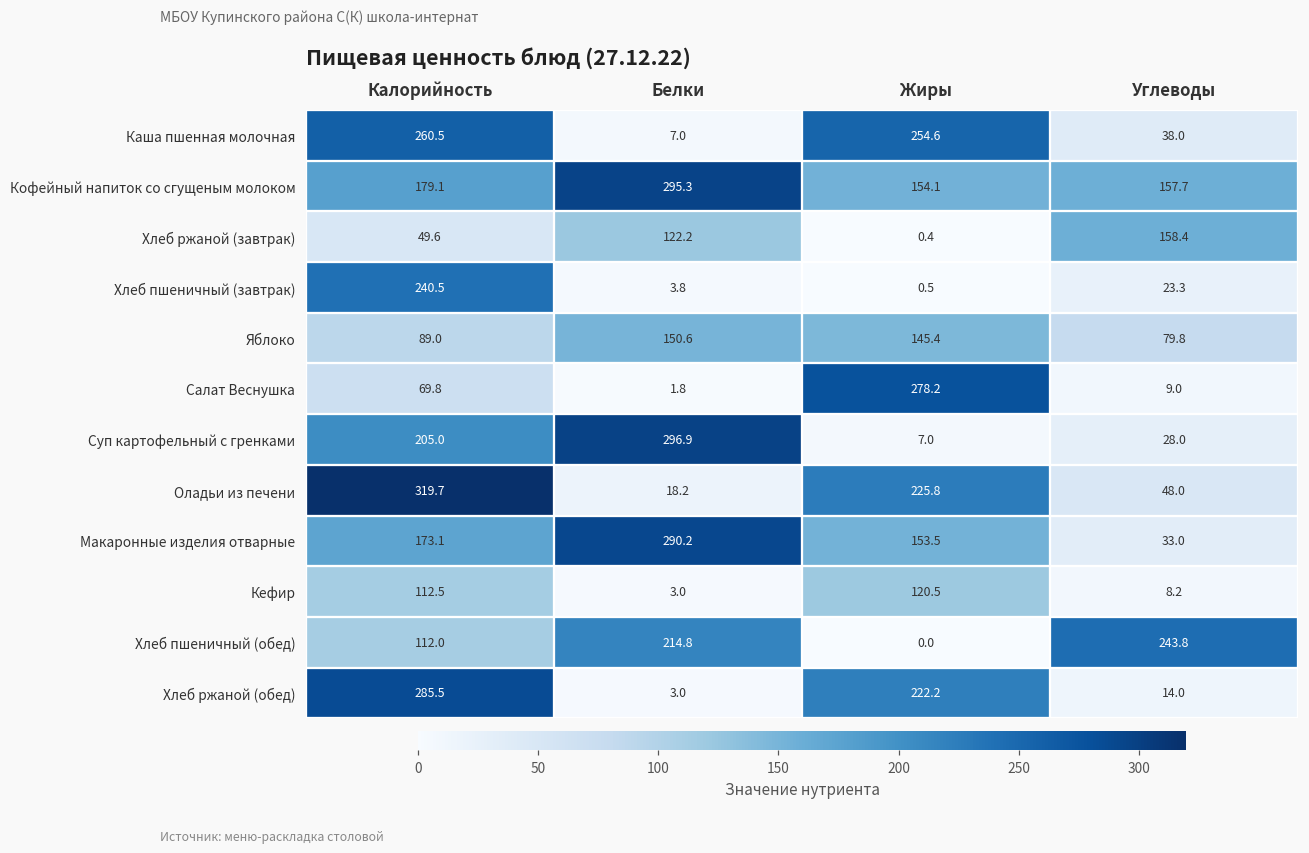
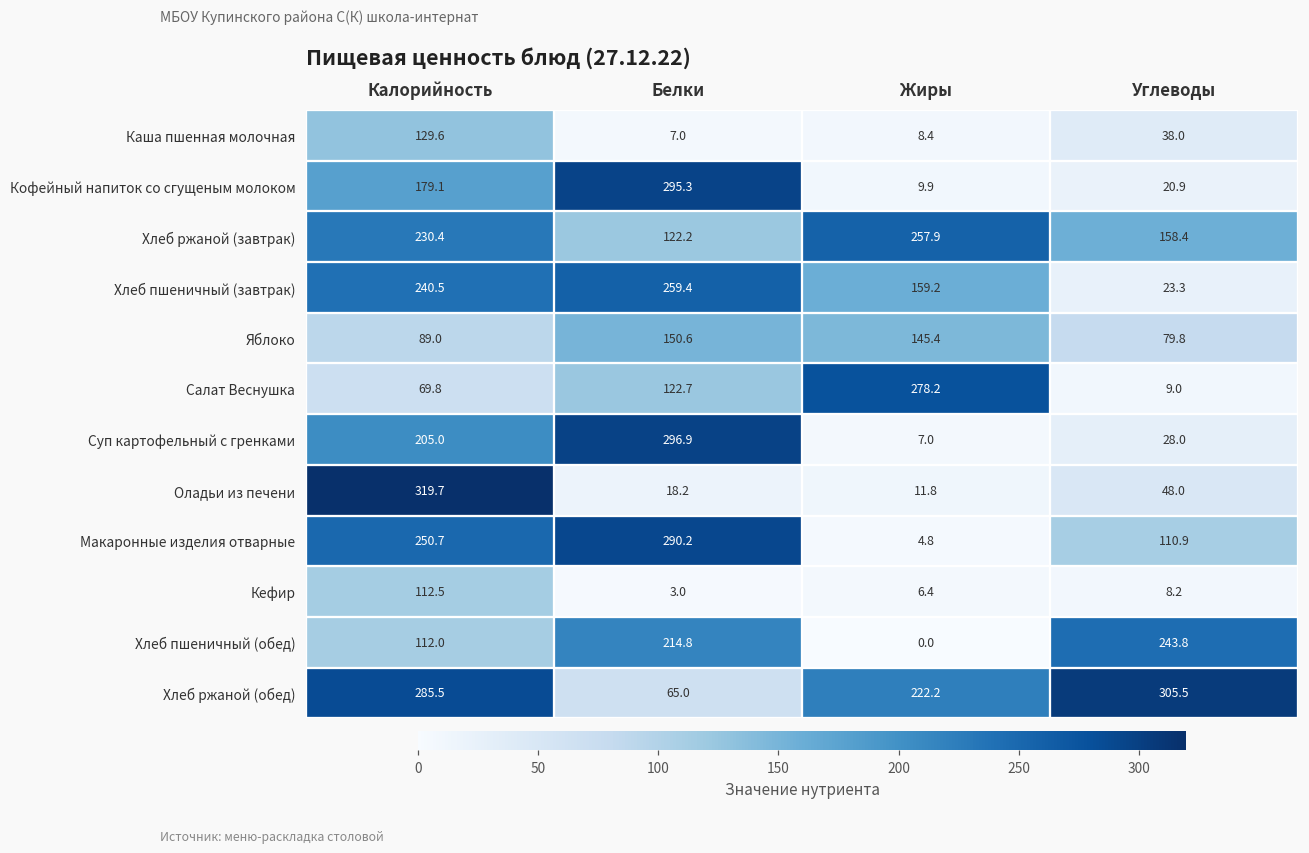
  {
    "Каша пшенная молочная": {
-     "Калорийность": 260.5,
+     "Калорийность": 129.6,
      "Белки": 7.0,
-     "Жиры": 254.6,
+     "Жиры": 8.4,
      "Углеводы": 38.0
    },
    "Кофейный напиток со сгущеным молоком": {
      "Калорийность": 179.1,
      "Белки": 295.3,
-     "Жиры": 154.1,
-     "Углеводы": 157.7
+     "Жиры": 9.9,
+     "Углеводы": 20.9
    },
    "Хлеб ржаной (завтрак)": {
-     "Калорийность": 49.6,
+     "Калорийность": 230.4,
      "Белки": 122.2,
-     "Жиры": 0.4,
+     "Жиры": 257.9,
      "Углеводы": 158.4
    },
    "Хлеб пшеничный (завтрак)": {
      "Калорийность": 240.5,
-     "Белки": 3.8,
-     "Жиры": 0.5,
+     "Белки": 259.4,
+     "Жиры": 159.2,
      "Углеводы": 23.3
    },
    "Яблоко": {
      "Калорийность": 89.0,
      "Белки": 150.6,
      "Жиры": 145.4,
      "Углеводы": 79.8
    },
    "Салат Веснушка": {
      "Калорийность": 69.8,
-     "Белки": 1.8,
+     "Белки": 122.7,
      "Жиры": 278.2,
      "Углеводы": 9.0
    },
    "Суп картофельный с гренками": {
      "Калорийность": 205.0,
      "Белки": 296.9,
      "Жиры": 7.0,
      "Углеводы": 28.0
    },
    "Оладьи из печени": {
      "Калорийность": 319.7,
      "Белки": 18.2,
-     "Жиры": 225.8,
+     "Жиры": 11.8,
      "Углеводы": 48.0
    },
    "Макаронные изделия отварные": {
-     "Калорийность": 173.1,
+     "Калорийность": 250.7,
      "Белки": 290.2,
-     "Жиры": 153.5,
-     "Углеводы": 33.0
+     "Жиры": 4.8,
+     "Углеводы": 110.9
    },
    "Кефир": {
      "Калорийность": 112.5,
      "Белки": 3.0,
-     "Жиры": 120.5,
+     "Жиры": 6.4,
      "Углеводы": 8.2
    },
    "Хлеб пшеничный (обед)": {
      "Калорийность": 112.0,
      "Белки": 214.8,
      "Жиры": 0.0,
      "Углеводы": 243.8
    },
    "Хлеб ржаной (обед)": {
      "Калорийность": 285.5,
-     "Белки": 3.0,
+     "Белки": 65.0,
      "Жиры": 222.2,
-     "Углеводы": 14.0
+     "Углеводы": 305.5
    }
  }
